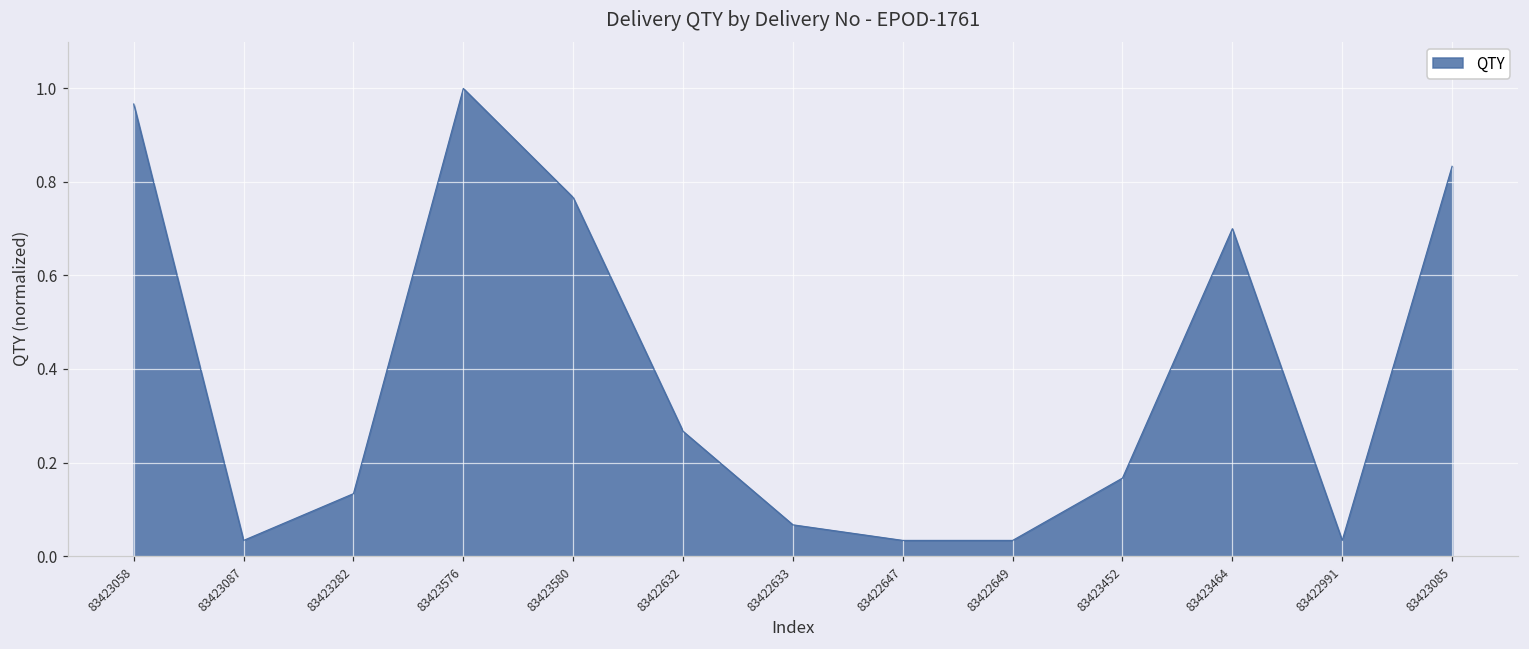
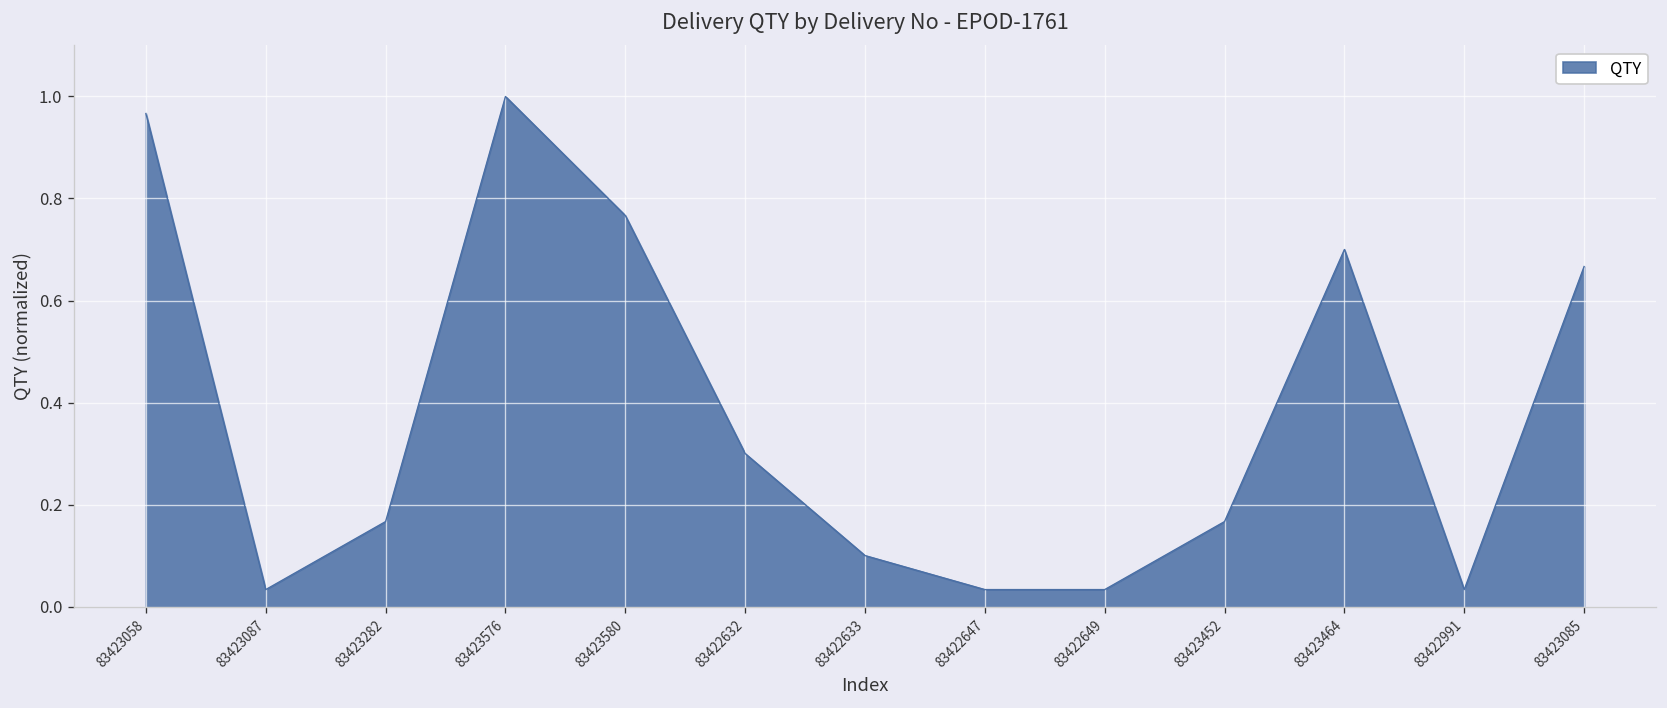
  {
    "83423058": 0.97,
    "83423087": 0.03,
-   "83423282": 0.13,
+   "83423282": 0.17,
    "83423576": 1.00,
    "83423580": 0.77,
-   "83422632": 0.27,
-   "83422633": 0.07,
+   "83422632": 0.30,
+   "83422633": 0.10,
    "83422647": 0.03,
    "83422649": 0.03,
    "83423452": 0.17,
    "83423464": 0.70,
    "83422991": 0.03,
-   "83423085": 0.83
+   "83423085": 0.67
  }
